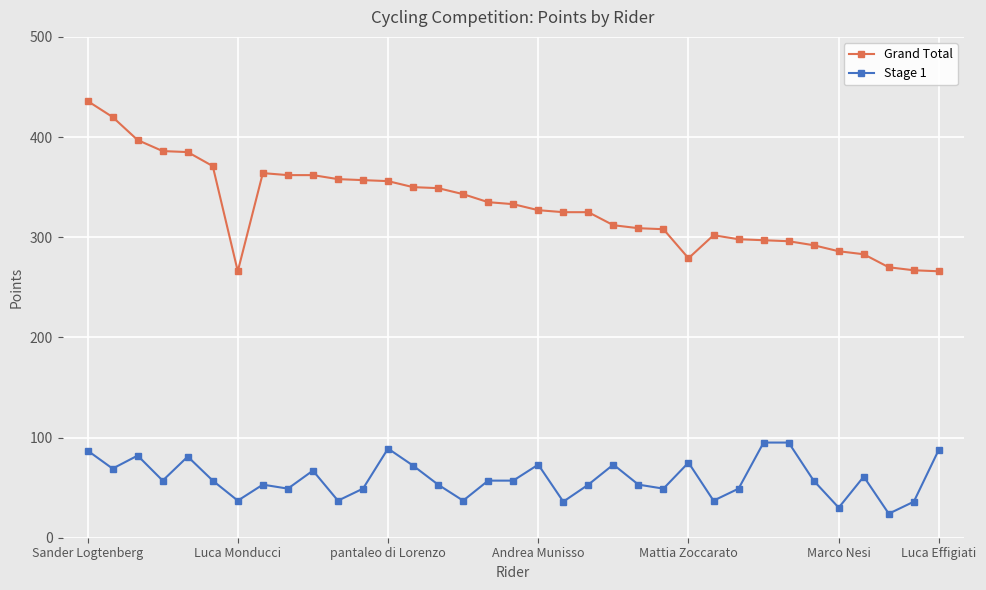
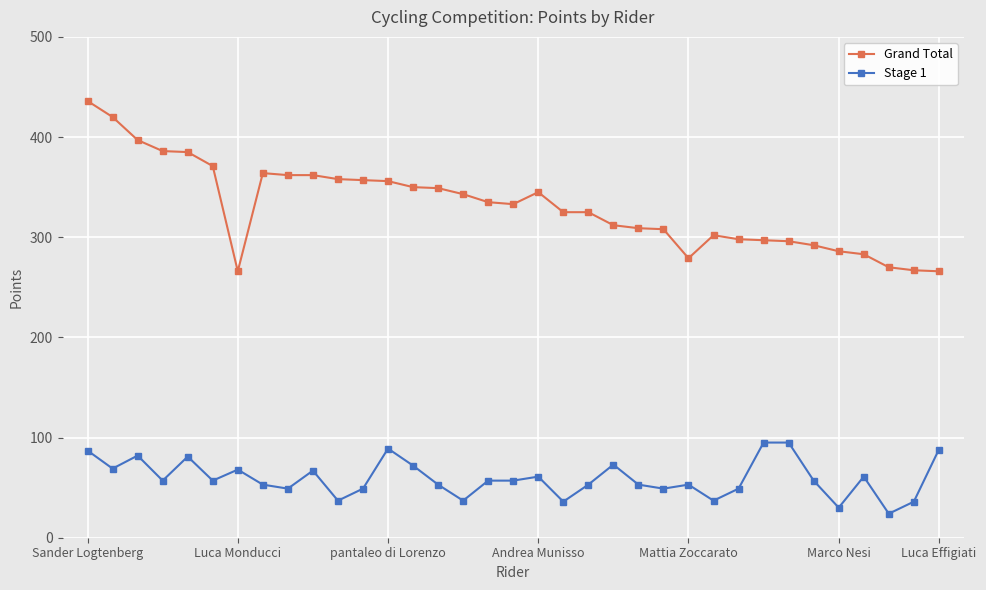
  {
    "Grand Total": {
      "Sander Logtenberg": 436,
      "Luca Monducci": 266,
      "pantaleo di Lorenzo": 356,
-     "Andrea Munisso": 327,
+     "Andrea Munisso": 345,
      "Mattia Zoccarato": 279,
      "Marco Nesi": 286,
      "Luca Effigiati": 266
    },
    "Stage 1": {
      "Sander Logtenberg": 87,
-     "Luca Monducci": 37,
+     "Luca Monducci": 68,
      "pantaleo di Lorenzo": 89,
-     "Andrea Munisso": 73,
-     "Mattia Zoccarato": 75,
+     "Andrea Munisso": 61,
+     "Mattia Zoccarato": 53,
      "Marco Nesi": 30,
      "Luca Effigiati": 88
    }
  }
